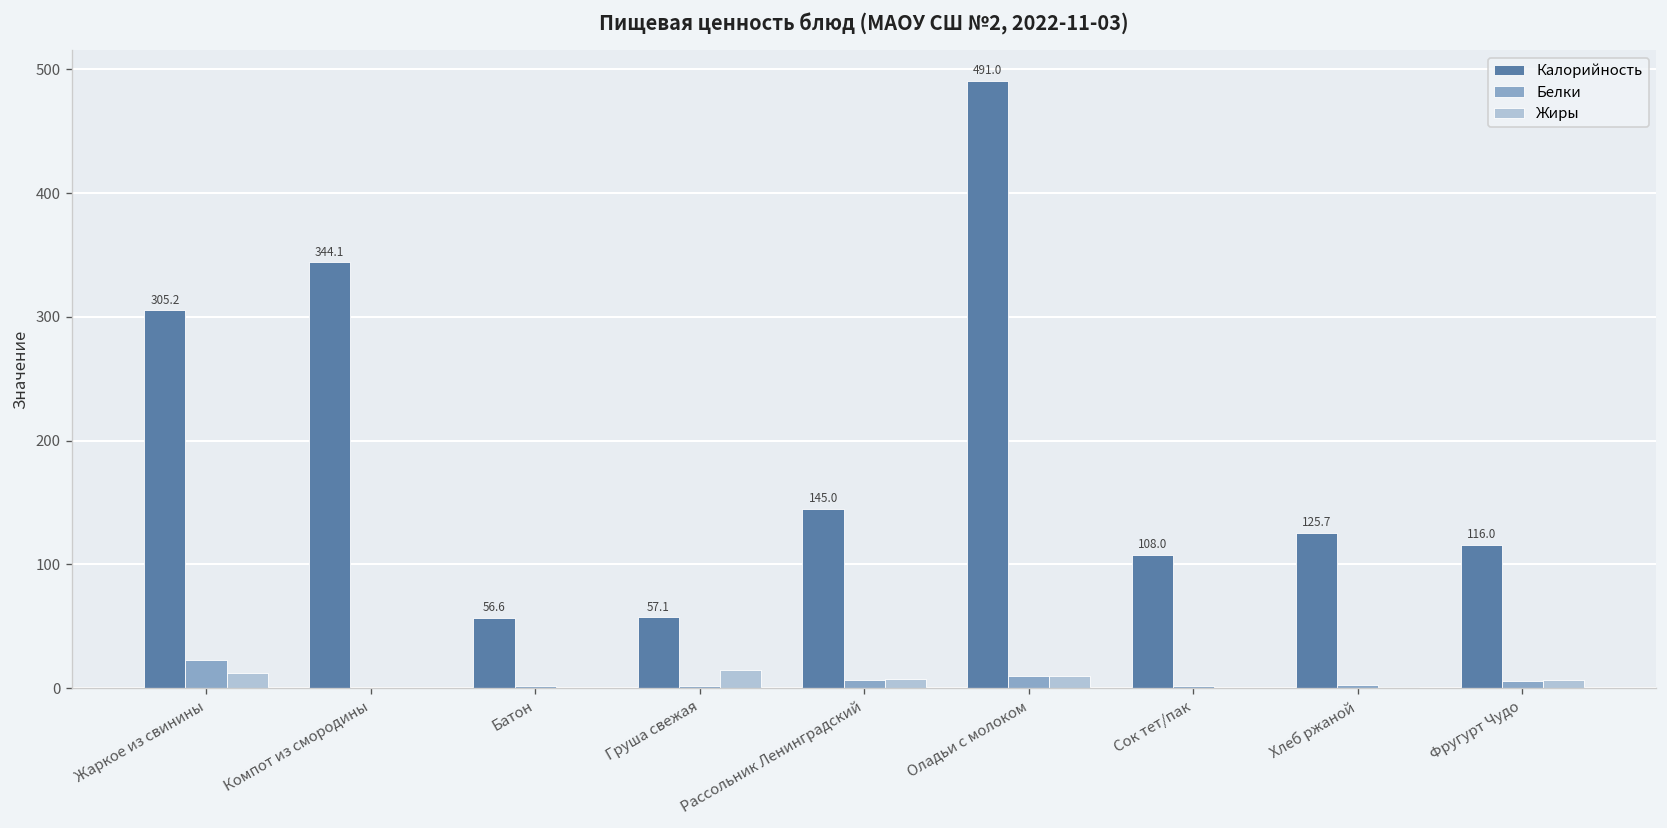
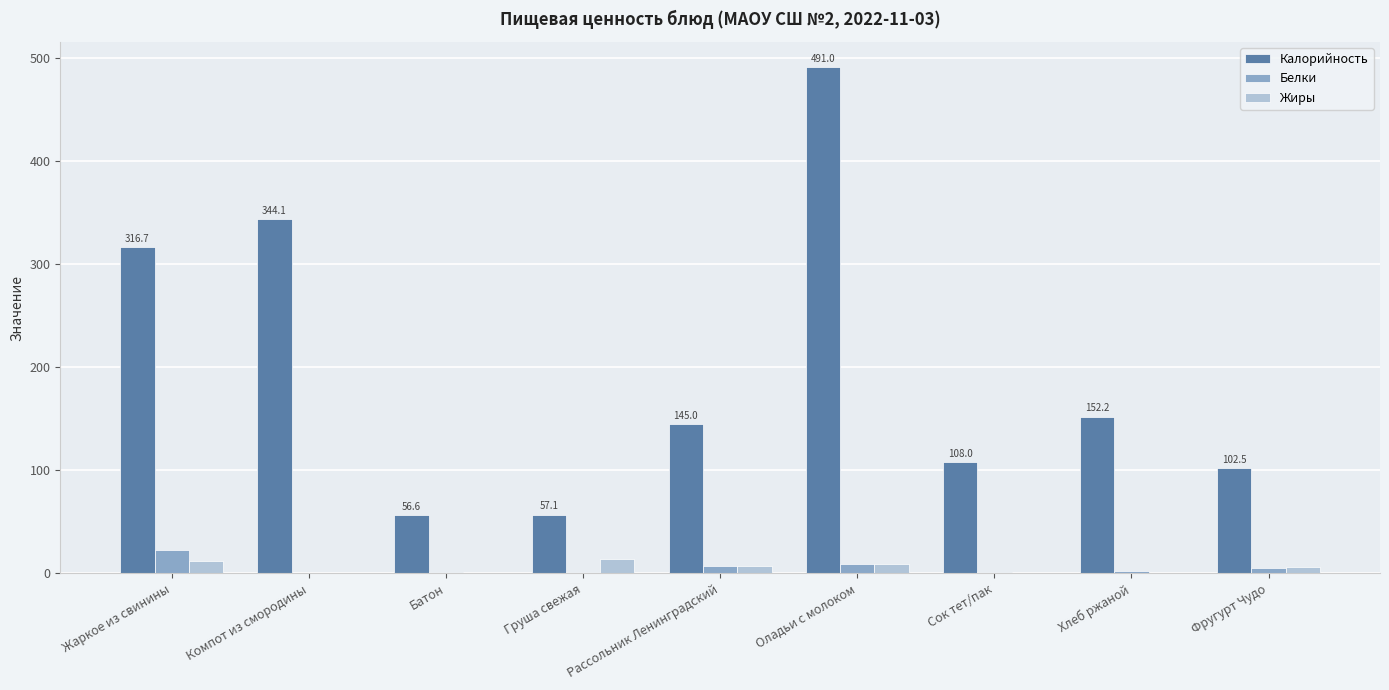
  {
    "Калорийность": {
-     "Жаркое из свинины": 305.2,
+     "Жаркое из свинины": 316.7,
      "Компот из смородины": 344.1,
      "Батон": 56.6,
      "Груша свежая": 57.1,
      "Рассольник Ленинградский": 145.0,
      "Оладьи с молоком": 491.0,
      "Сок тет/пак": 108.0,
-     "Хлеб ржаной": 125.7,
-     "Фругурт Чудо": 116.0
+     "Хлеб ржаной": 152.2,
+     "Фругурт Чудо": 102.5
    }
  }
